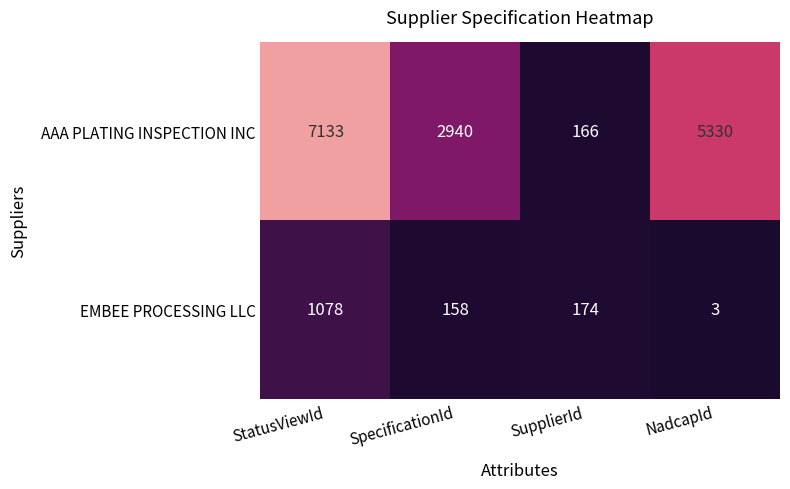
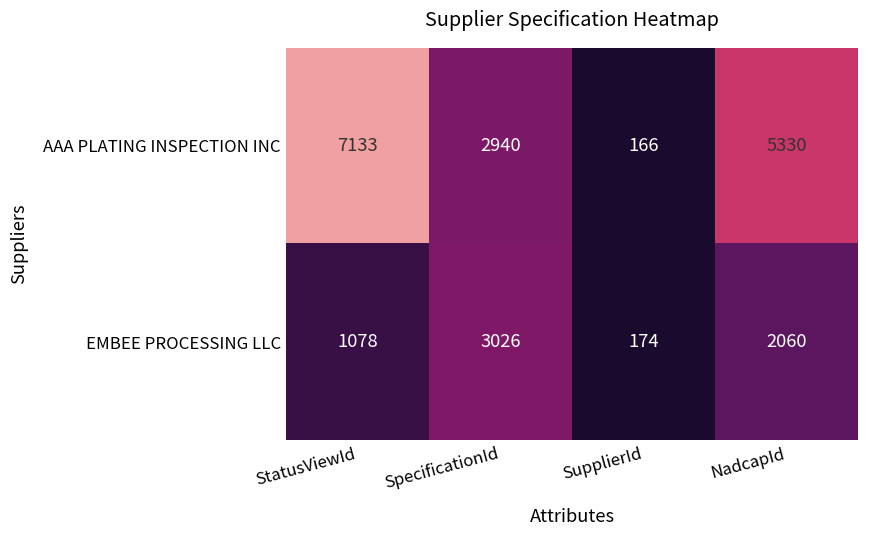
  {
    "AAA PLATING INSPECTION INC": {
      "StatusViewId": 7133,
      "SpecificationId": 2940,
      "SupplierId": 166,
      "NadcapId": 5330
    },
    "EMBEE PROCESSING LLC": {
      "StatusViewId": 1078,
-     "SpecificationId": 158,
+     "SpecificationId": 3026,
      "SupplierId": 174,
-     "NadcapId": 3
+     "NadcapId": 2060
    }
  }
